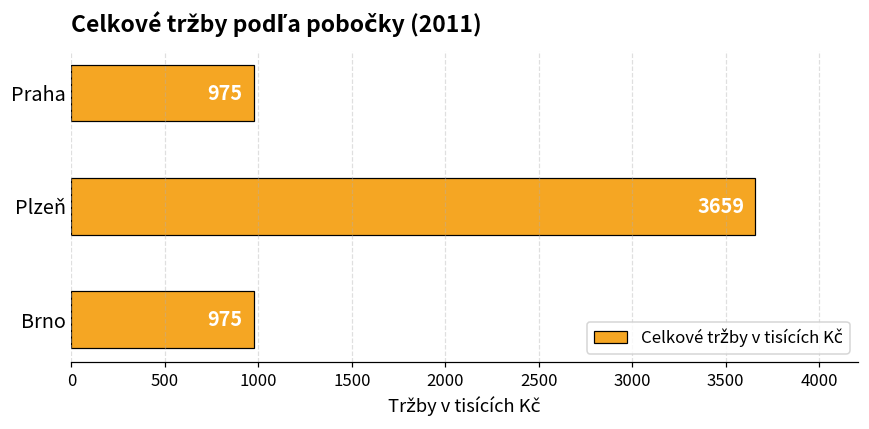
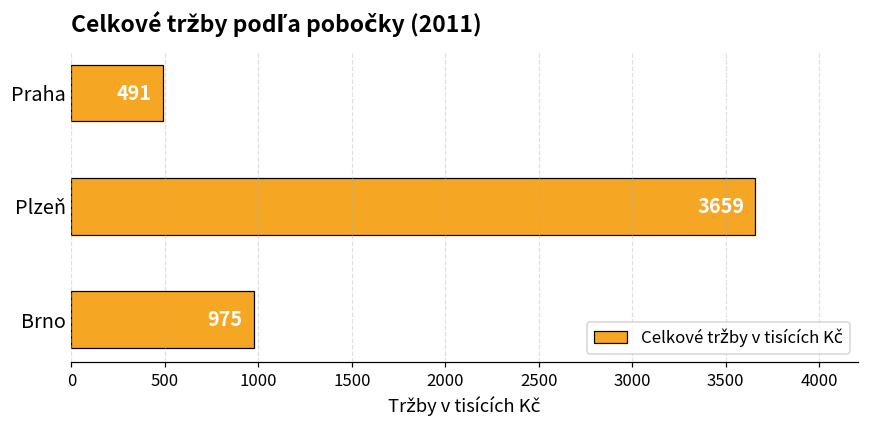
  {
-   "Praha": 975,
+   "Praha": 491,
    "Plzeň": 3659,
    "Brno": 975
  }
